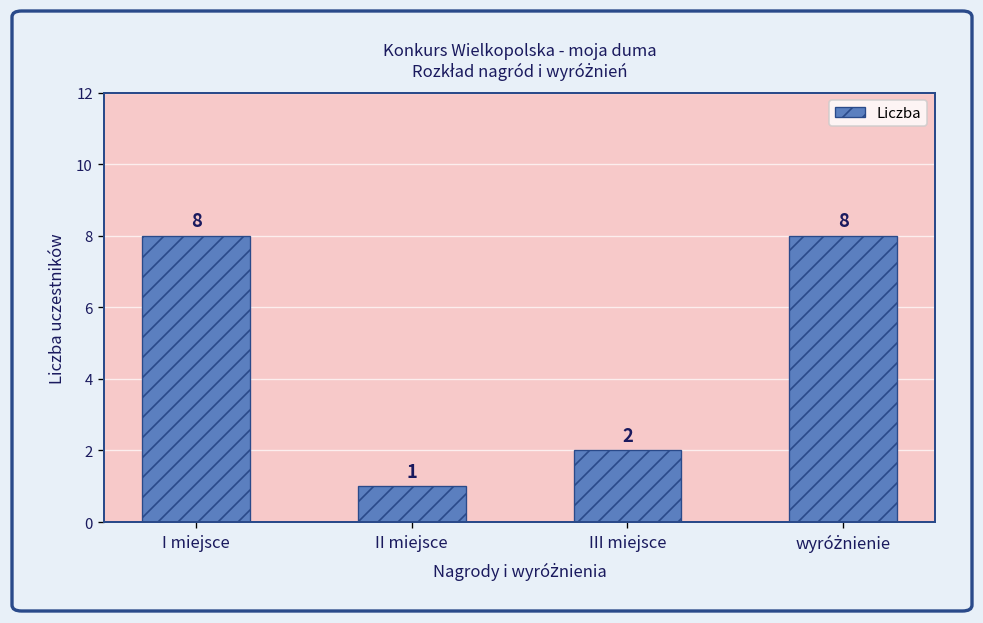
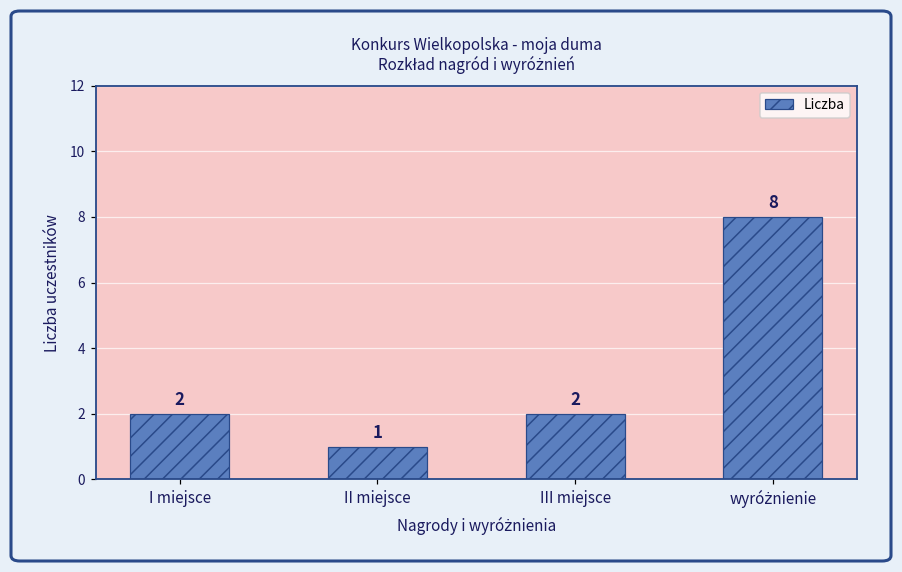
  {
-   "I miejsce": 8,
+   "I miejsce": 2,
    "II miejsce": 1,
    "III miejsce": 2,
    "wyróżnienie": 8
  }
